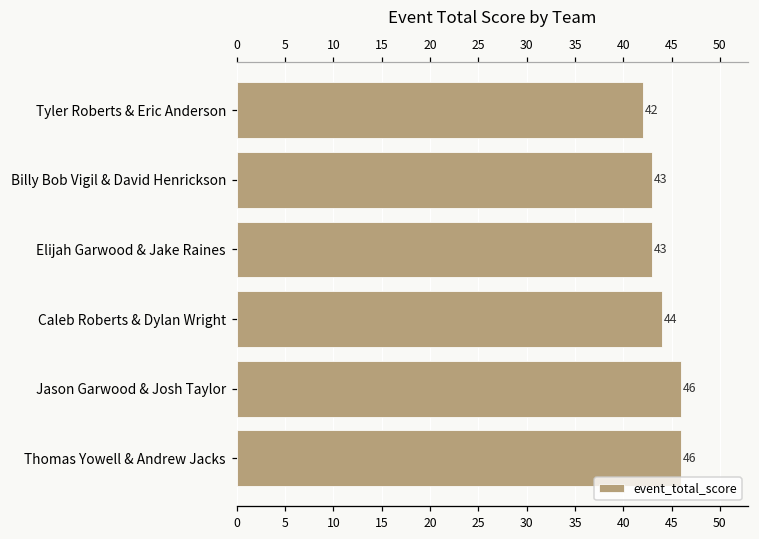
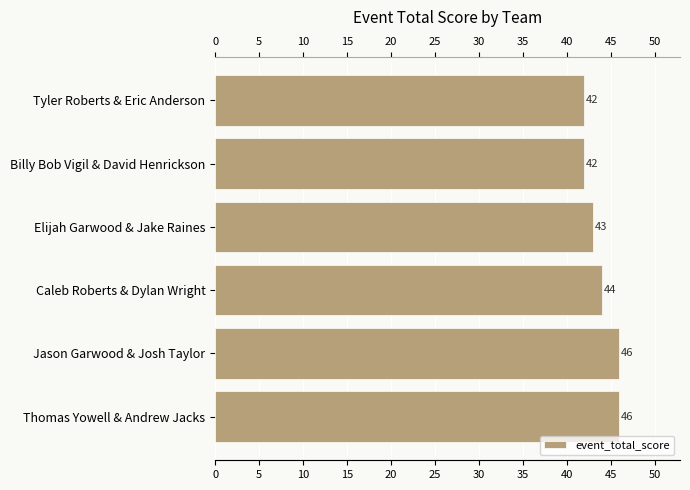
  {
    "Tyler Roberts & Eric Anderson": 42,
-   "Billy Bob Vigil & David Henrickson": 43,
+   "Billy Bob Vigil & David Henrickson": 42,
    "Elijah Garwood & Jake Raines": 43,
    "Caleb Roberts & Dylan Wright": 44,
    "Jason Garwood & Josh Taylor": 46,
    "Thomas Yowell & Andrew Jacks": 46
  }
